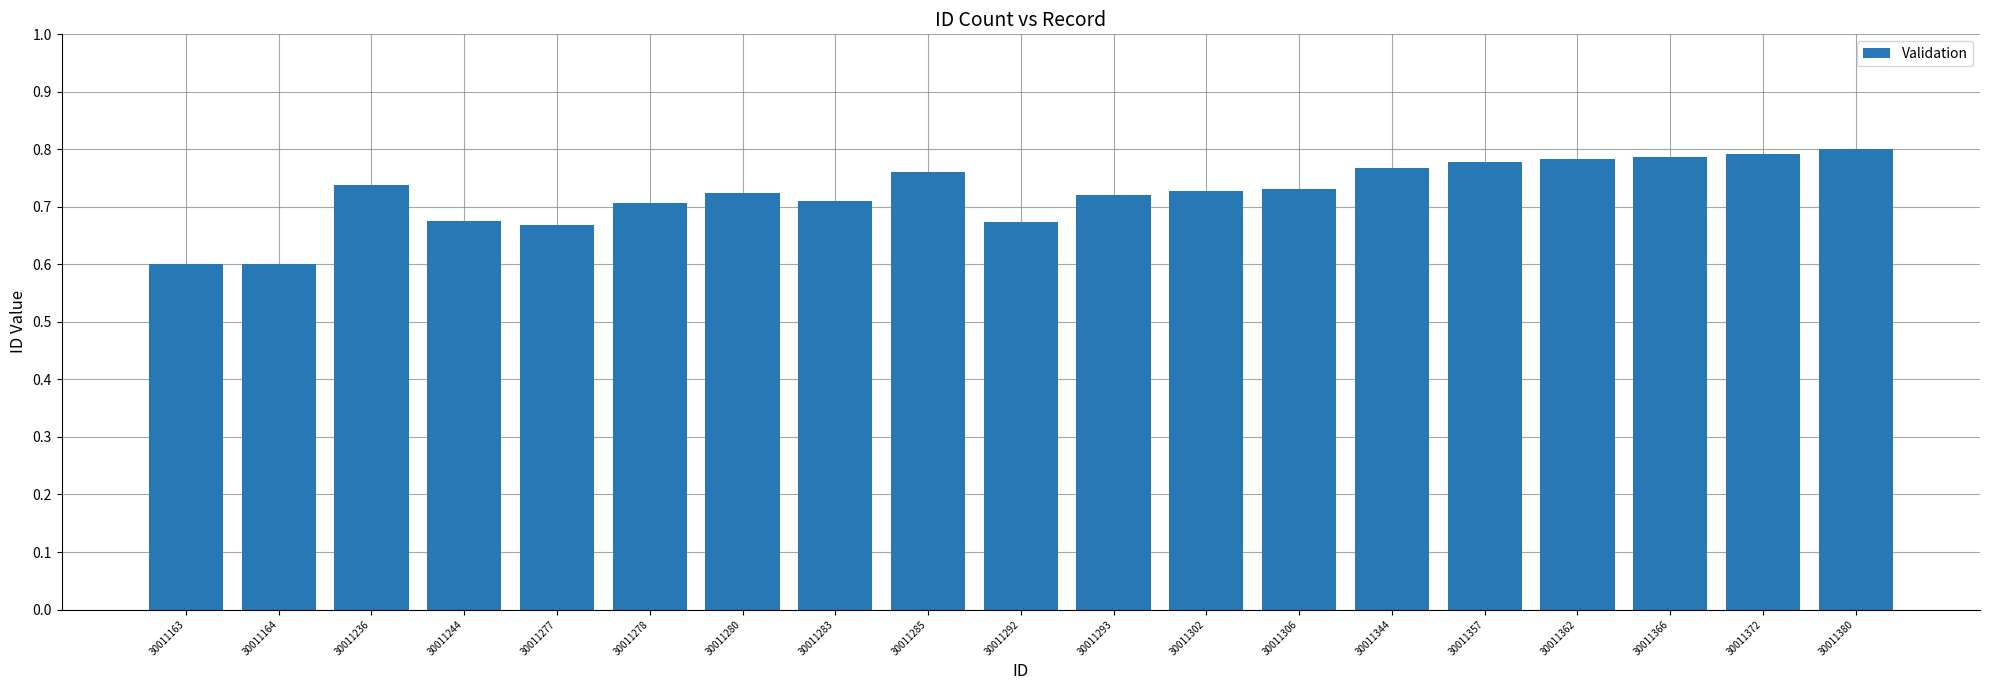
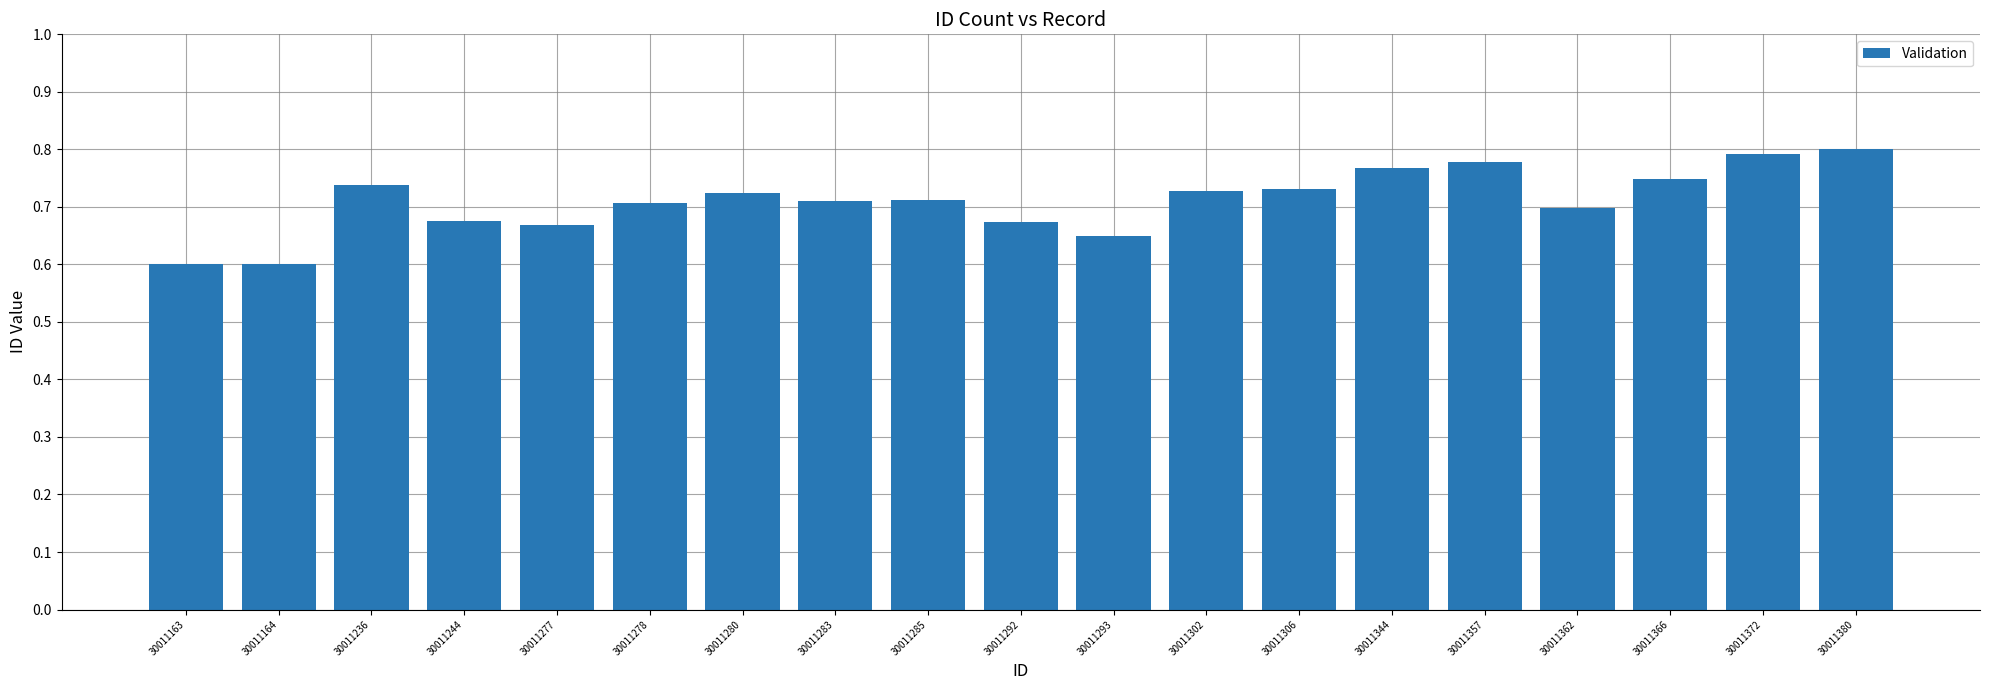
  {
    "30011163": 0.60,
    "30011164": 0.60,
    "30011236": 0.74,
    "30011244": 0.67,
    "30011277": 0.67,
    "30011278": 0.71,
    "30011280": 0.72,
    "30011283": 0.71,
-   "30011285": 0.76,
+   "30011285": 0.71,
    "30011292": 0.67,
-   "30011293": 0.72,
+   "30011293": 0.65,
    "30011302": 0.73,
    "30011306": 0.73,
    "30011344": 0.77,
    "30011357": 0.78,
-   "30011362": 0.78,
-   "30011366": 0.79,
+   "30011362": 0.70,
+   "30011366": 0.75,
    "30011372": 0.79,
    "30011380": 0.80
  }
